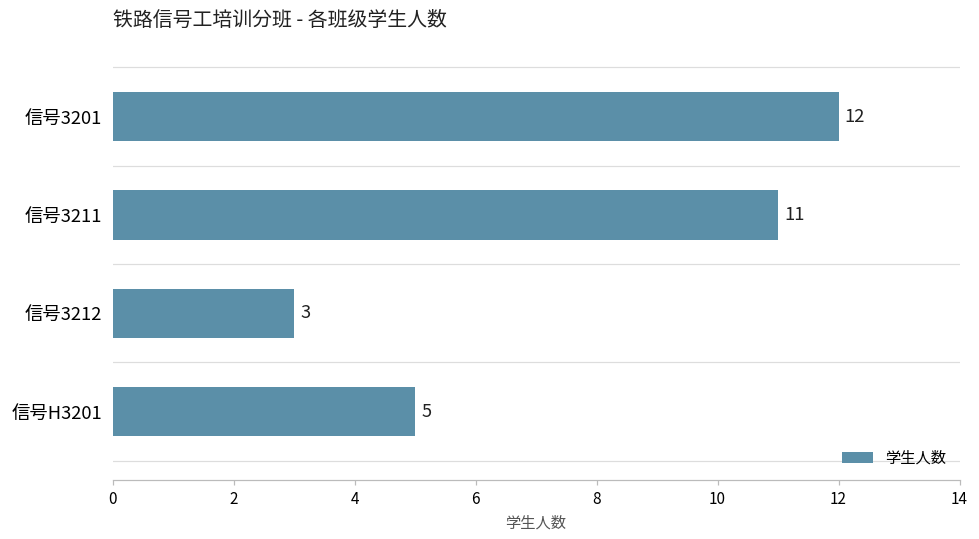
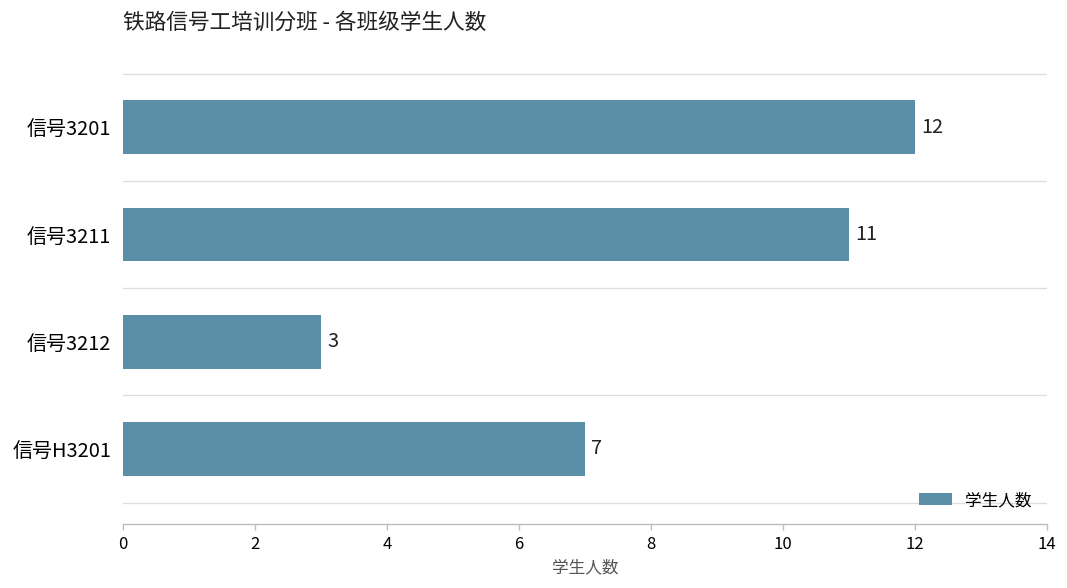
  {
    "信号3201": 12,
    "信号3211": 11,
    "信号3212": 3,
-   "信号H3201": 5
+   "信号H3201": 7
  }
